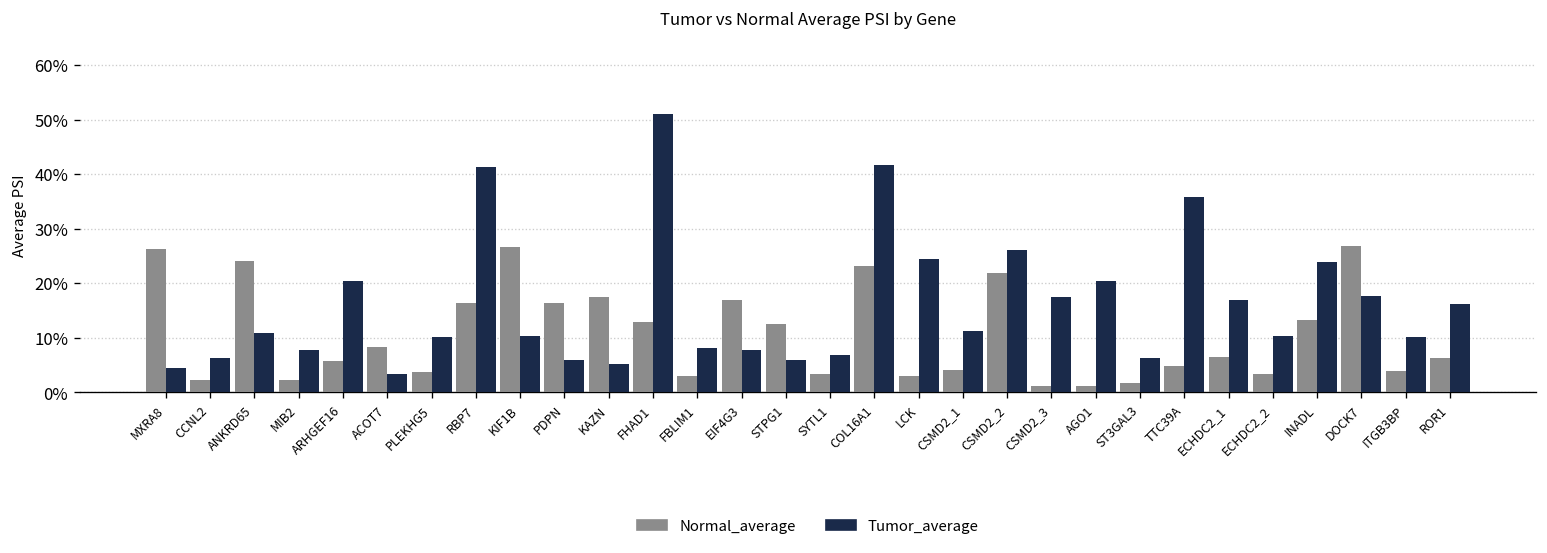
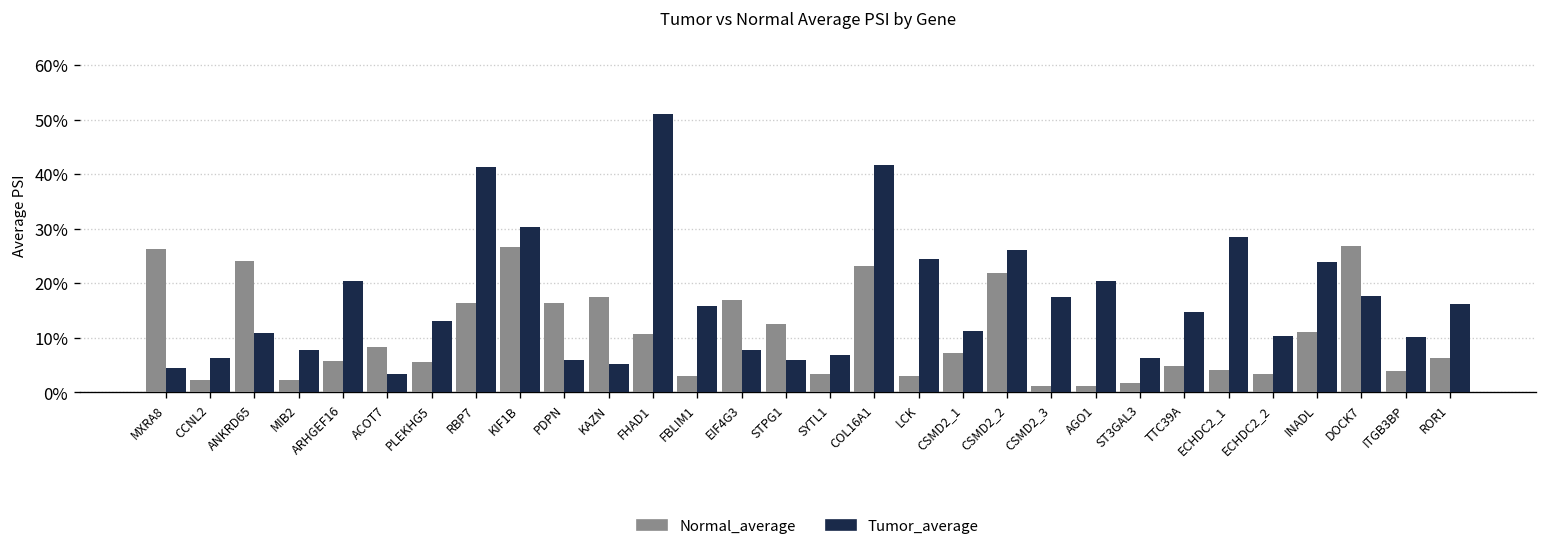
  {
    "Normal_average": {
      "MXRA8": "26%",
      "CCNL2": "2%",
      "ANKRD65": "24%",
      "MIB2": "2%",
      "ARHGEF16": "6%",
      "ACOT7": "8%",
-     "PLEKHG5": "4%",
+     "PLEKHG5": "6%",
      "RBP7": "16%",
      "KIF1B": "27%",
      "PDPN": "16%",
      "KAZN": "18%",
-     "FHAD1": "13%",
+     "FHAD1": "11%",
      "FBLIM1": "3%",
      "EIF4G3": "17%",
      "STPG1": "13%",
      "SYTL1": "3%",
      "COL16A1": "23%",
      "LCK": "3%",
-     "CSMD2_1": "4%",
+     "CSMD2_1": "7%",
      "CSMD2_2": "22%",
      "CSMD2_3": "1%",
      "AGO1": "1%",
      "ST3GAL3": "2%",
      "TTC39A": "5%",
-     "ECHDC2_1": "6%",
+     "ECHDC2_1": "4%",
      "ECHDC2_2": "3%",
-     "INADL": "13%",
+     "INADL": "11%",
      "DOCK7": "27%",
      "ITGB3BP": "4%",
      "ROR1": "6%"
    },
    "Tumor_average": {
      "MXRA8": "4%",
      "CCNL2": "6%",
      "ANKRD65": "11%",
      "MIB2": "8%",
      "ARHGEF16": "21%",
      "ACOT7": "3%",
-     "PLEKHG5": "10%",
+     "PLEKHG5": "13%",
      "RBP7": "41%",
-     "KIF1B": "10%",
+     "KIF1B": "30%",
      "PDPN": "6%",
      "KAZN": "5%",
      "FHAD1": "51%",
-     "FBLIM1": "8%",
+     "FBLIM1": "16%",
      "EIF4G3": "8%",
      "STPG1": "6%",
      "SYTL1": "7%",
      "COL16A1": "42%",
      "LCK": "24%",
      "CSMD2_1": "11%",
      "CSMD2_2": "26%",
      "CSMD2_3": "17%",
      "AGO1": "20%",
      "ST3GAL3": "6%",
-     "TTC39A": "36%",
-     "ECHDC2_1": "17%",
+     "TTC39A": "15%",
+     "ECHDC2_1": "28%",
      "ECHDC2_2": "10%",
      "INADL": "24%",
      "DOCK7": "18%",
      "ITGB3BP": "10%",
      "ROR1": "16%"
    }
  }
